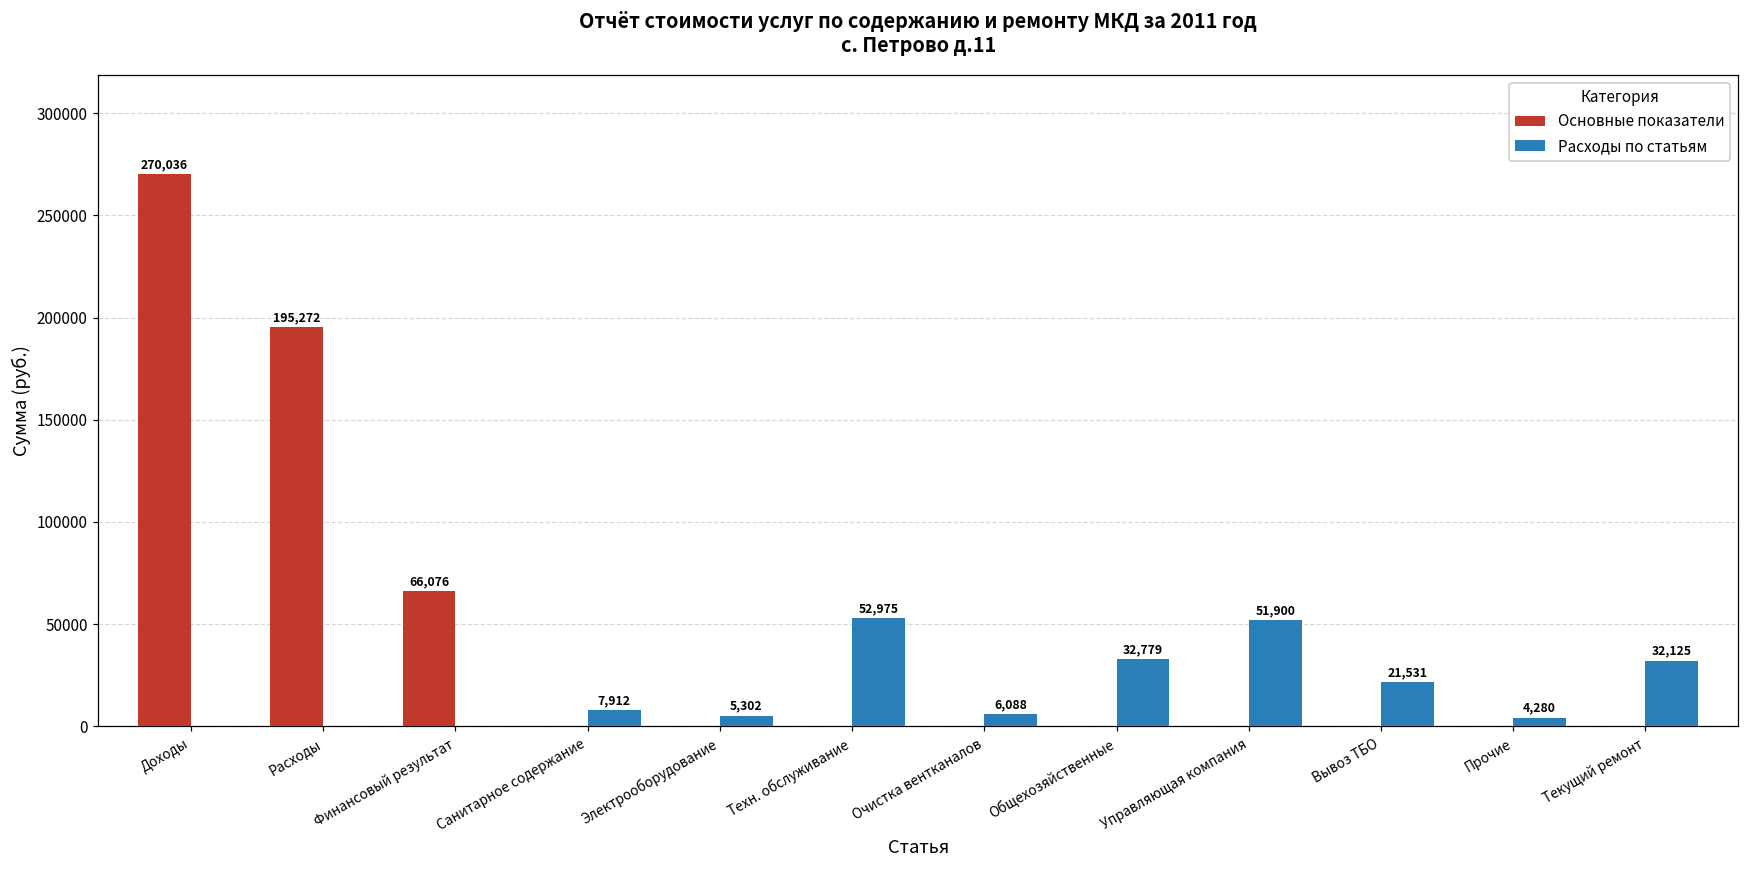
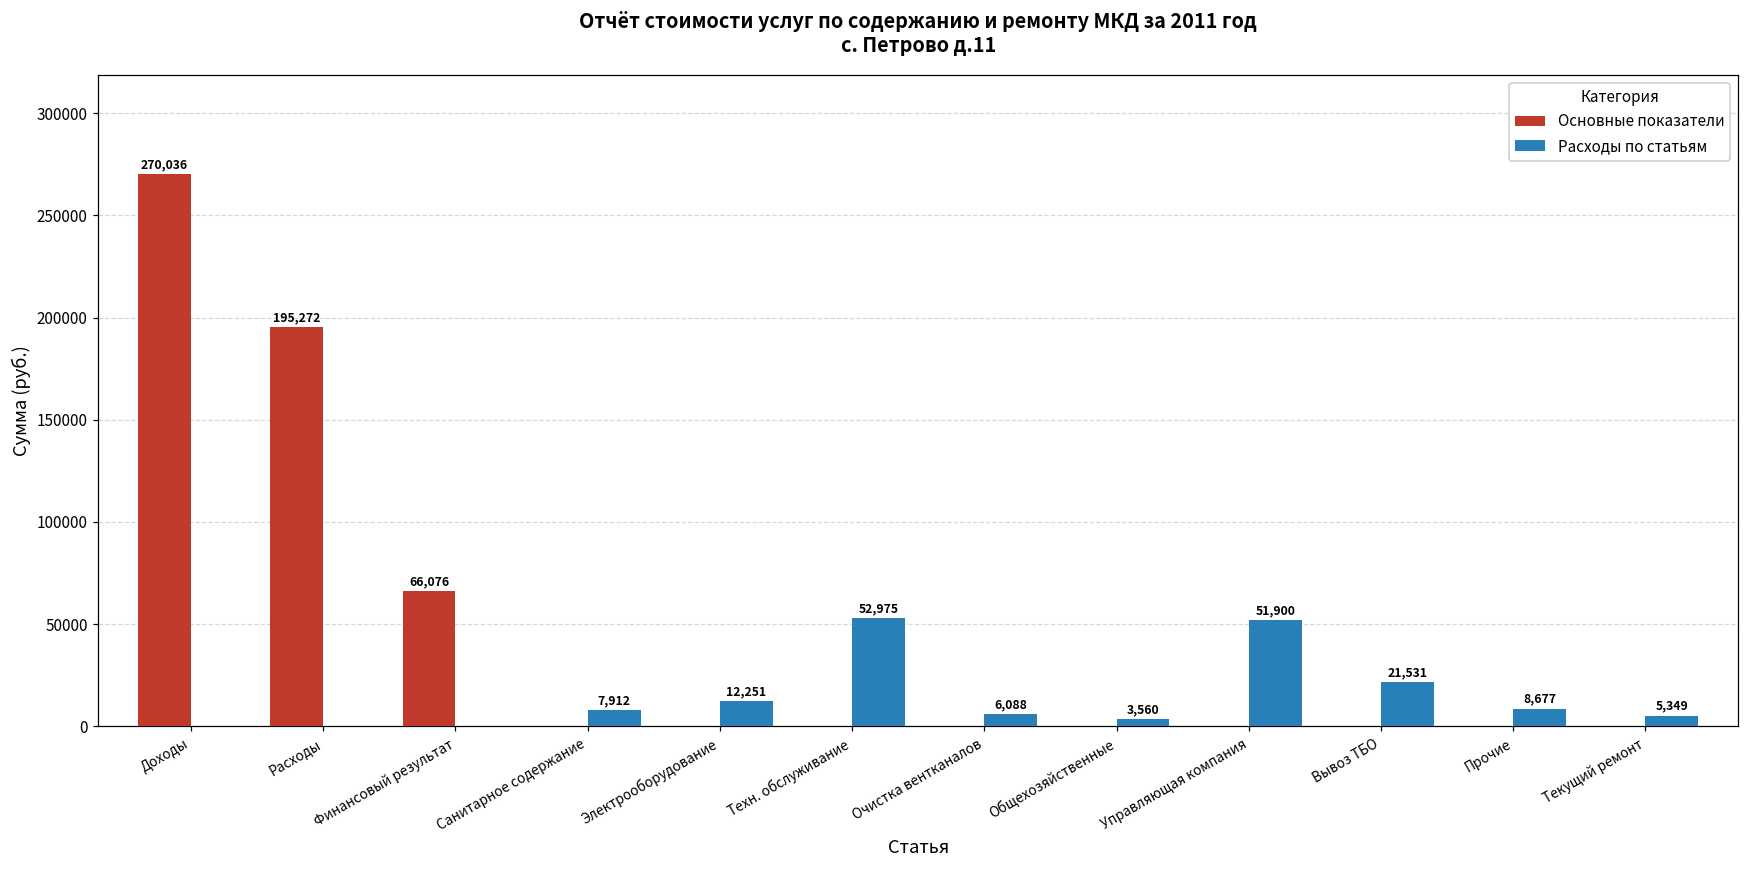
  {
    "Основные показатели": {
      "Доходы": "270,036",
      "Расходы": "195,272",
      "Финансовый результат": "66,076"
    },
    "Расходы по статьям": {
      "Санитарное содержание": "7,912",
-     "Электрооборудование": "5,302",
+     "Электрооборудование": "12,251",
      "Техн. обслуживание": "52,975",
      "Очистка вентканалов": "6,088",
-     "Общехозяйственные": "32,779",
+     "Общехозяйственные": "3,560",
      "Управляющая компания": "51,900",
      "Вывоз ТБО": "21,531",
-     "Прочие": "4,280",
-     "Текущий ремонт": "32,125"
+     "Прочие": "8,677",
+     "Текущий ремонт": "5,349"
    }
  }
